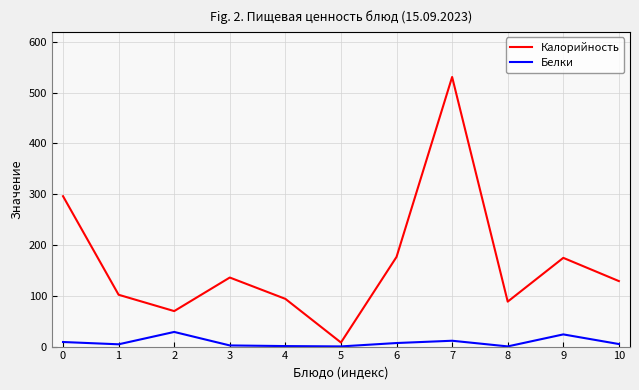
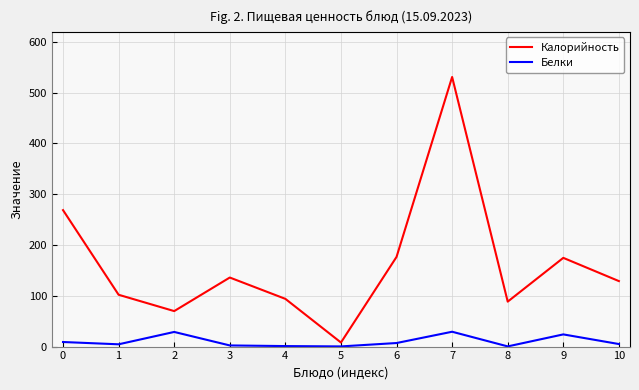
  {
    "Калорийность": {
-     "0": 300,
+     "0": 270,
      "1": 100,
      "2": 70,
      "3": 140,
      "4": 90,
      "5": 10,
      "6": 180,
      "7": 530,
      "8": 90,
      "9": 170,
      "10": 130
    },
    "Белки": {
      "0": 10,
      "1": 0,
      "2": 30,
      "3": 0,
      "4": 0,
      "5": 0,
      "6": 10,
-     "7": 10,
+     "7": 30,
      "8": 0,
      "9": 20,
      "10": 10
    }
  }
